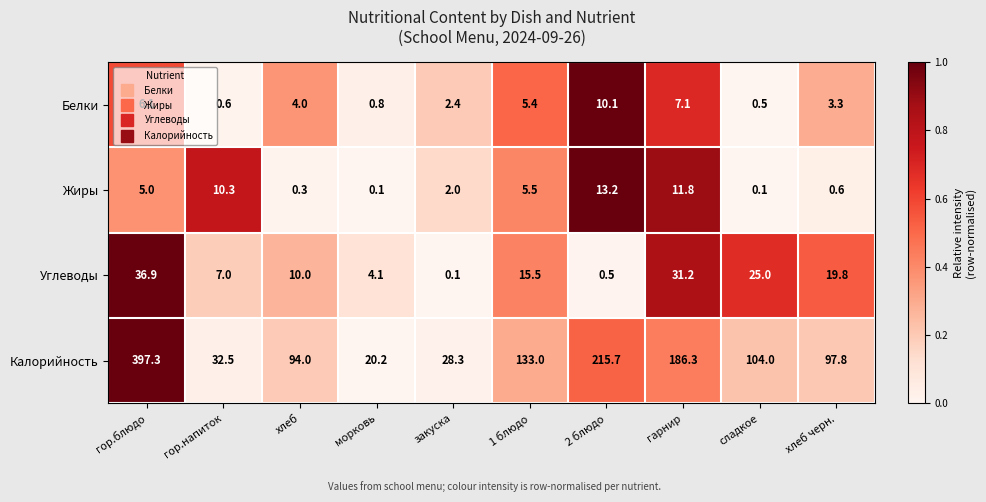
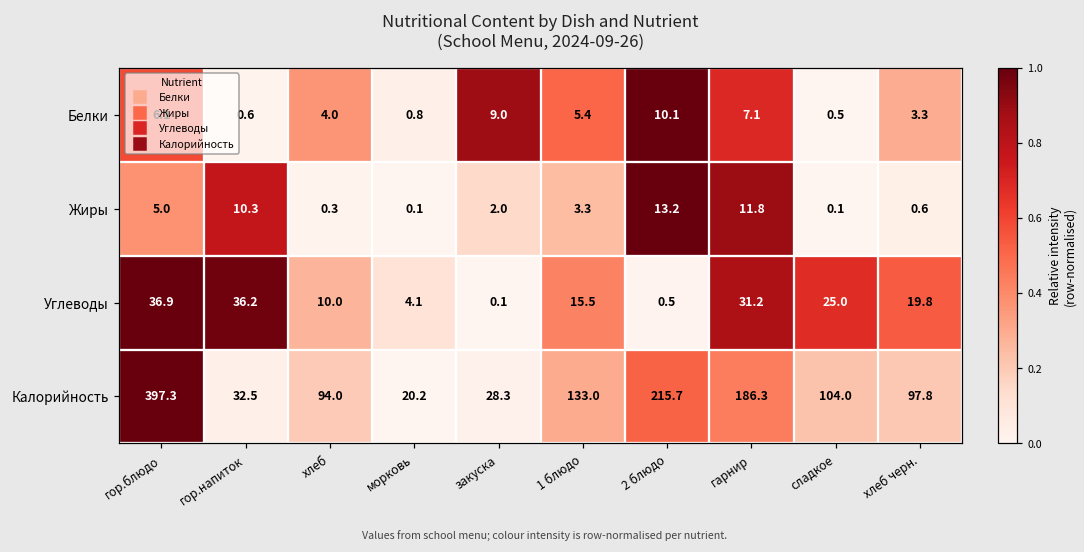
  {
    "Белки": {
      "хлеб": 4.0,
      "морковь": 0.8,
-     "закуска": 2.4,
+     "закуска": 9.0,
      "1 блюдо": 5.4,
      "2 блюдо": 10.1,
      "гарнир": 7.1,
      "сладкое": 0.5,
      "хлеб черн.": 3.3
    },
    "Жиры": {
      "гор.блюдо": 5.0,
      "гор.напиток": 10.3,
      "хлеб": 0.3,
      "морковь": 0.1,
      "закуска": 2.0,
-     "1 блюдо": 5.5,
+     "1 блюдо": 3.3,
      "2 блюдо": 13.2,
      "гарнир": 11.8,
      "сладкое": 0.1,
      "хлеб черн.": 0.6
    },
    "Углеводы": {
      "гор.блюдо": 36.9,
-     "гор.напиток": 7.0,
+     "гор.напиток": 36.2,
      "хлеб": 10.0,
      "морковь": 4.1,
      "закуска": 0.1,
      "1 блюдо": 15.5,
      "2 блюдо": 0.5,
      "гарнир": 31.2,
      "сладкое": 25.0,
      "хлеб черн.": 19.8
    },
    "Калорийность": {
      "гор.блюдо": 397.3,
      "гор.напиток": 32.5,
      "хлеб": 94.0,
      "морковь": 20.2,
      "закуска": 28.3,
      "1 блюдо": 133.0,
      "2 блюдо": 215.7,
      "гарнир": 186.3,
      "сладкое": 104.0,
      "хлеб черн.": 97.8
    }
  }
